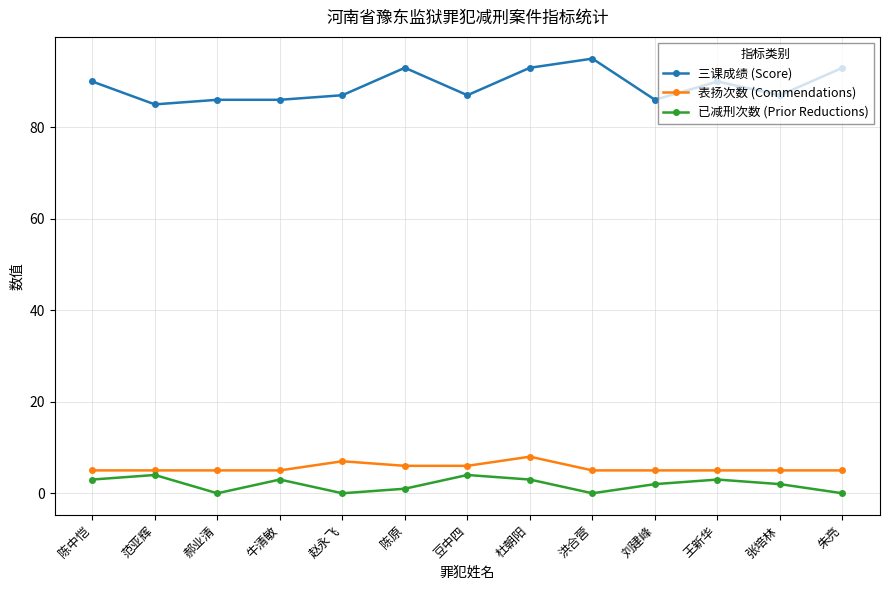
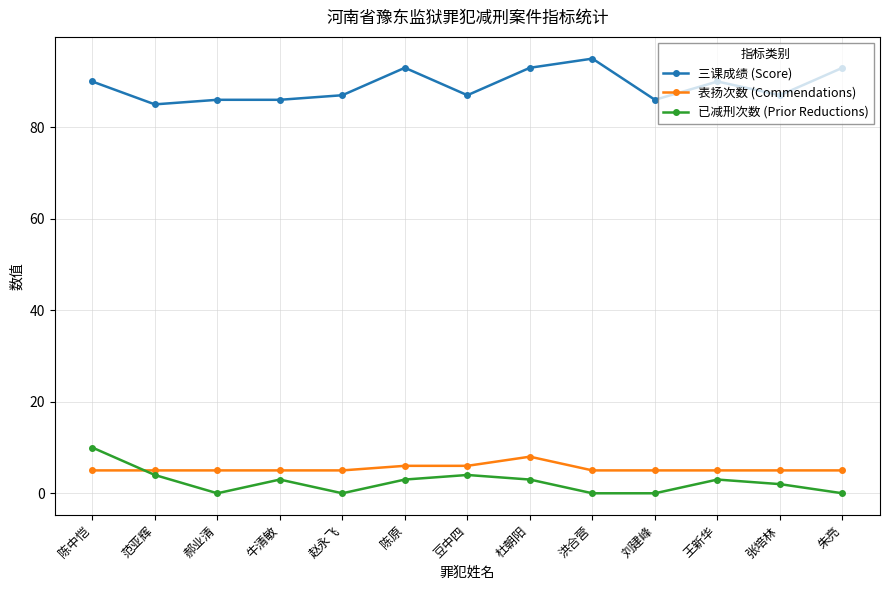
  {
    "三课成绩 (Score)": {
      "陈中恺": 90,
      "范亚辉": 85,
      "郝业清": 86,
      "牛清敏": 86,
      "赵永飞": 87,
      "陈原": 93,
      "豆中四": 87,
      "杜朝阳": 93,
      "洪合营": 95,
      "刘建峰": 86
    },
    "表扬次数 (Commendations)": {
      "陈中恺": 5,
      "范亚辉": 5,
      "郝业清": 5,
      "牛清敏": 5,
-     "赵永飞": 7,
+     "赵永飞": 5,
      "陈原": 6,
      "豆中四": 6,
      "杜朝阳": 8,
      "洪合营": 5,
      "刘建峰": 5,
      "王新华": 5,
      "张培林": 5,
      "朱亮": 5
    },
    "已减刑次数 (Prior Reductions)": {
-     "陈中恺": 3,
+     "陈中恺": 10,
      "范亚辉": 4,
      "郝业清": 0,
      "牛清敏": 3,
      "赵永飞": 0,
-     "陈原": 1,
+     "陈原": 3,
      "豆中四": 4,
      "杜朝阳": 3,
      "洪合营": 0,
-     "刘建峰": 2,
+     "刘建峰": 0,
      "王新华": 3,
      "张培林": 2,
      "朱亮": 0
    }
  }
